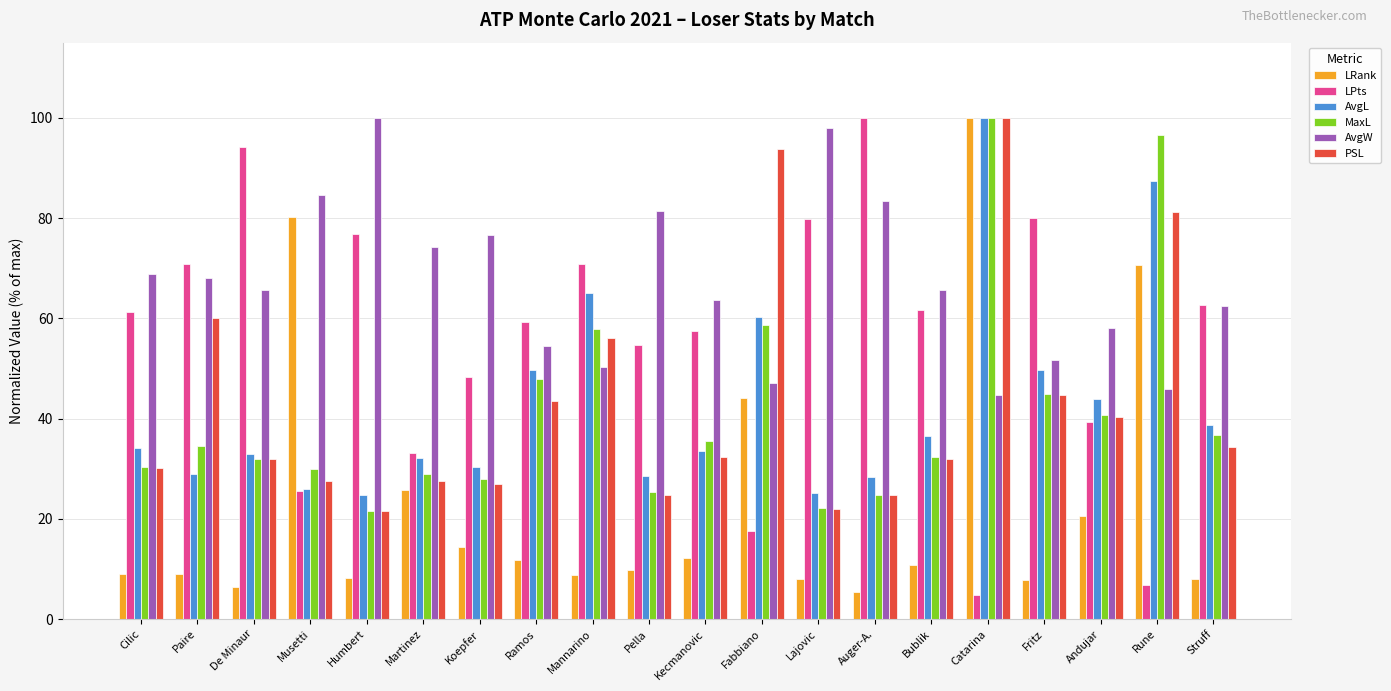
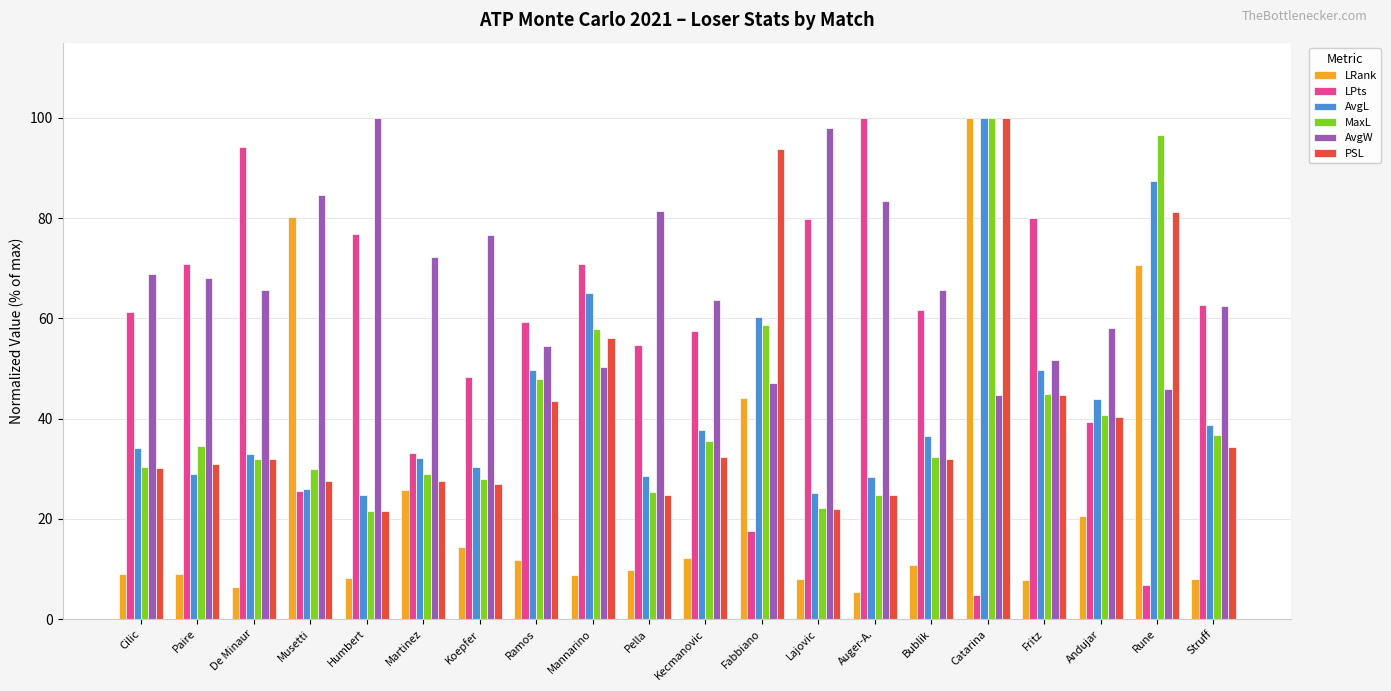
  {
    "LRank": {
      "Cilic": 9,
      "Paire": 9,
      "De Minaur": 6,
      "Musetti": 80,
      "Humbert": 8,
      "Martinez": 26,
      "Koepfer": 14,
      "Ramos": 12,
      "Mannarino": 9,
      "Pella": 10,
      "Kecmanovic": 12,
      "Fabbiano": 44,
      "Lajovic": 8,
      "Auger-A.": 5,
      "Bublik": 11,
      "Catarina": 100,
      "Fritz": 8,
      "Andujar": 21,
      "Rune": 71,
      "Struff": 8
    },
    "LPts": {
      "Cilic": 61,
      "Paire": 71,
      "De Minaur": 94,
      "Musetti": 26,
      "Humbert": 77,
      "Martinez": 33,
      "Koepfer": 48,
      "Ramos": 59,
      "Mannarino": 71,
      "Pella": 55,
      "Kecmanovic": 57,
      "Fabbiano": 18,
      "Lajovic": 80,
      "Auger-A.": 100,
      "Bublik": 62,
      "Catarina": 5,
      "Fritz": 80,
      "Andujar": 39,
      "Rune": 7,
      "Struff": 63
    },
    "AvgL": {
      "Cilic": 34,
      "Paire": 29,
      "De Minaur": 33,
      "Musetti": 26,
      "Humbert": 25,
      "Martinez": 32,
      "Koepfer": 30,
      "Ramos": 50,
      "Mannarino": 65,
      "Pella": 29,
-     "Kecmanovic": 33,
+     "Kecmanovic": 38,
      "Fabbiano": 60,
      "Lajovic": 25,
      "Auger-A.": 28,
      "Bublik": 37,
      "Catarina": 100,
      "Fritz": 50,
      "Andujar": 44,
      "Rune": 87,
      "Struff": 39
    },
    "MaxL": {
      "Cilic": 30,
      "Paire": 34,
      "De Minaur": 32,
      "Musetti": 30,
      "Humbert": 22,
      "Martinez": 29,
      "Koepfer": 28,
      "Ramos": 48,
      "Mannarino": 58,
      "Pella": 25,
      "Kecmanovic": 35,
      "Fabbiano": 59,
      "Lajovic": 22,
      "Auger-A.": 25,
      "Bublik": 32,
      "Catarina": 100,
      "Fritz": 45,
      "Andujar": 41,
      "Rune": 97,
      "Struff": 37
    },
    "AvgW": {
      "Cilic": 69,
      "Paire": 68,
      "De Minaur": 66,
      "Musetti": 85,
      "Humbert": 100,
-     "Martinez": 74,
+     "Martinez": 72,
      "Koepfer": 77,
      "Ramos": 55,
      "Mannarino": 50,
      "Pella": 81,
      "Kecmanovic": 64,
      "Fabbiano": 47,
      "Lajovic": 98,
      "Auger-A.": 83,
      "Bublik": 66,
      "Catarina": 45,
      "Fritz": 52,
      "Andujar": 58,
      "Rune": 46,
      "Struff": 62
    },
    "PSL": {
      "Cilic": 30,
-     "Paire": 60,
+     "Paire": 31,
      "De Minaur": 32,
      "Musetti": 28,
      "Humbert": 22,
      "Martinez": 28,
      "Koepfer": 27,
      "Ramos": 43,
      "Mannarino": 56,
      "Pella": 25,
      "Kecmanovic": 32,
      "Fabbiano": 94,
      "Lajovic": 22,
      "Auger-A.": 25,
      "Bublik": 32,
      "Catarina": 100,
      "Fritz": 45,
      "Andujar": 40,
      "Rune": 81,
      "Struff": 34
    }
  }
